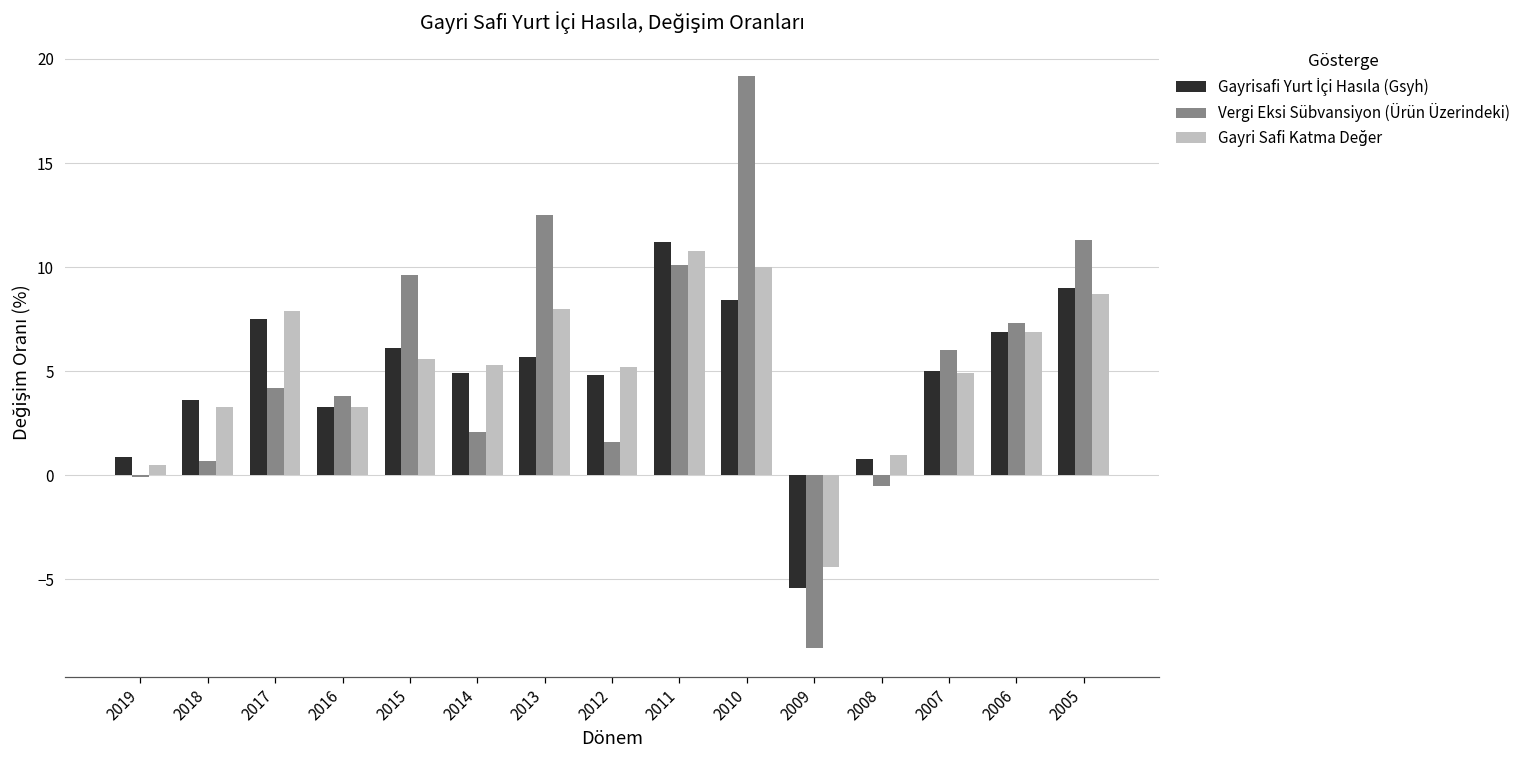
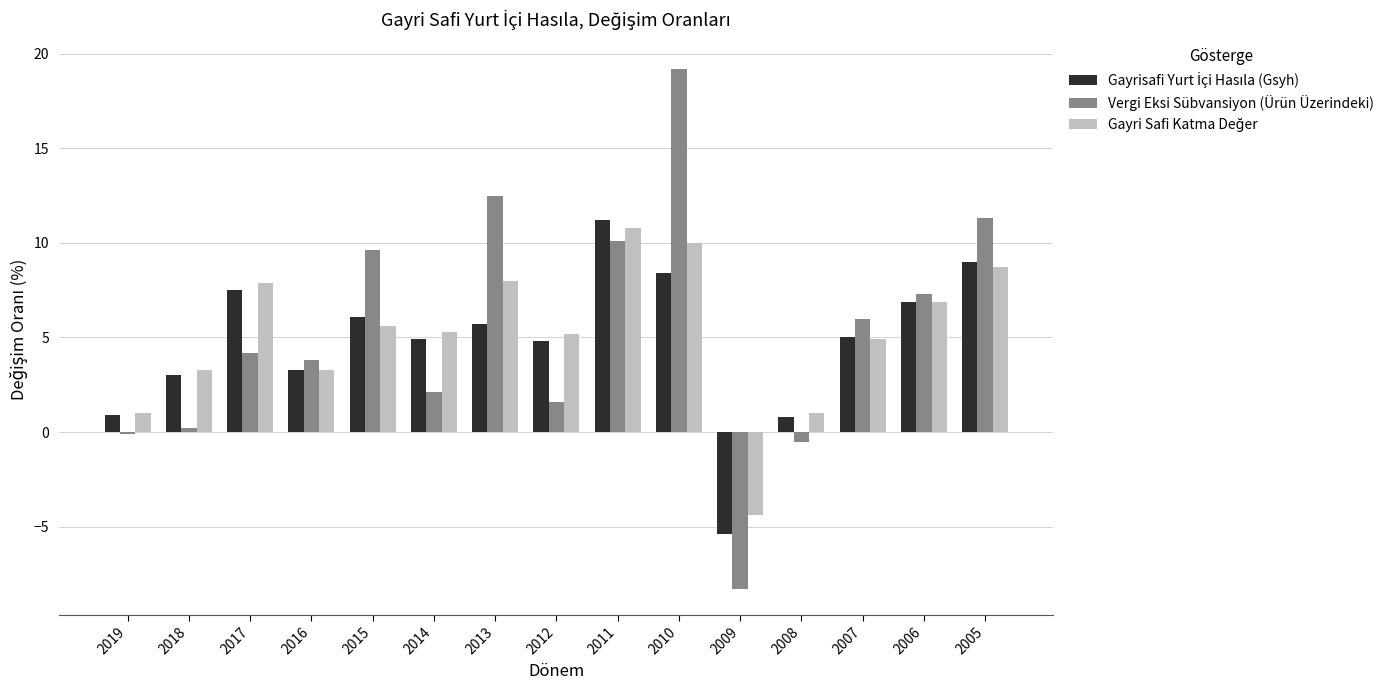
  {
    "Gayrisafi Yurt İçi Hasıla (Gsyh)": {
      "2019": 0.9,
-     "2018": 3.6,
+     "2018": 3.0,
      "2017": 7.5,
      "2016": 3.3,
      "2015": 6.1,
      "2014": 4.9,
      "2013": 5.7,
      "2012": 4.8,
      "2011": 11.2,
      "2010": 8.4,
      "2009": -5.4,
      "2008": 0.8,
      "2007": 5.0,
      "2006": 6.9,
      "2005": 9.0
    },
    "Vergi Eksi Sübvansiyon (Ürün Üzerindeki)": {
-     "2018": 0.7,
+     "2018": 0.2,
      "2017": 4.2,
      "2016": 3.8,
      "2015": 9.6,
      "2014": 2.1,
      "2013": 12.5,
      "2012": 1.6,
      "2011": 10.1,
      "2010": 19.2,
      "2009": -8.3,
      "2008": -0.5,
      "2007": 6.0,
      "2006": 7.3,
      "2005": 11.3
    },
    "Gayri Safi Katma Değer": {
-     "2019": 0.5,
+     "2019": 1.0,
      "2018": 3.3,
      "2017": 7.9,
      "2016": 3.3,
      "2015": 5.6,
      "2014": 5.3,
      "2013": 8.0,
      "2012": 5.2,
      "2011": 10.8,
      "2010": 10.0,
      "2009": -4.4,
      "2008": 1.0,
      "2007": 4.9,
      "2006": 6.9,
      "2005": 8.7
    }
  }
